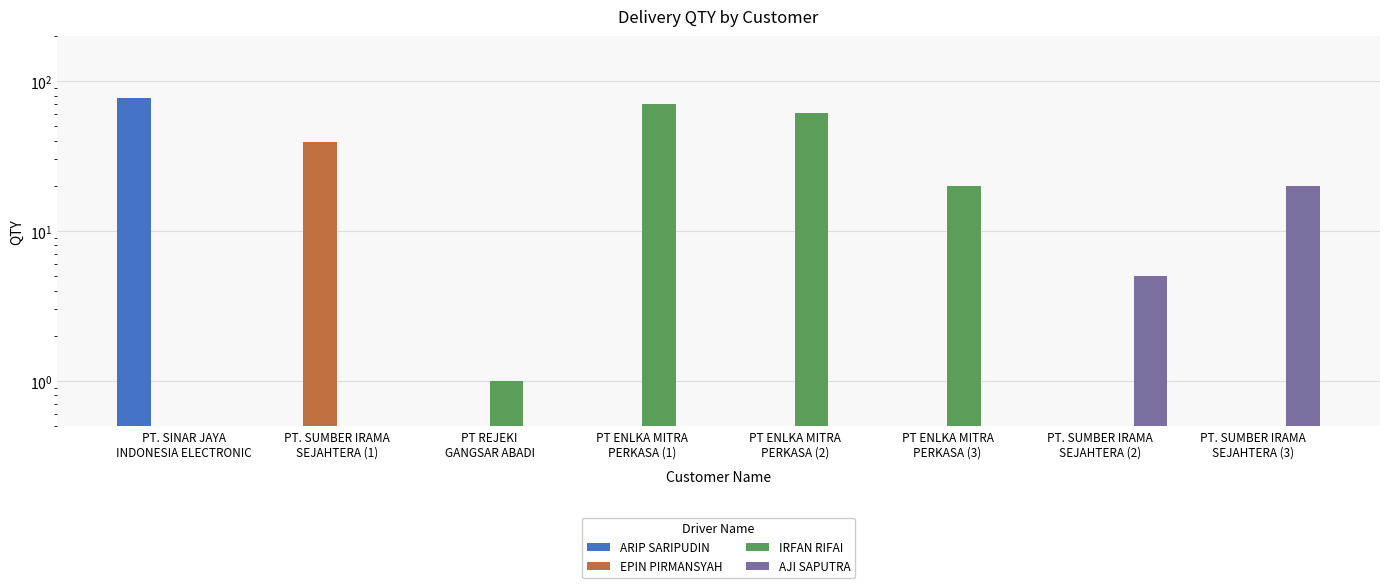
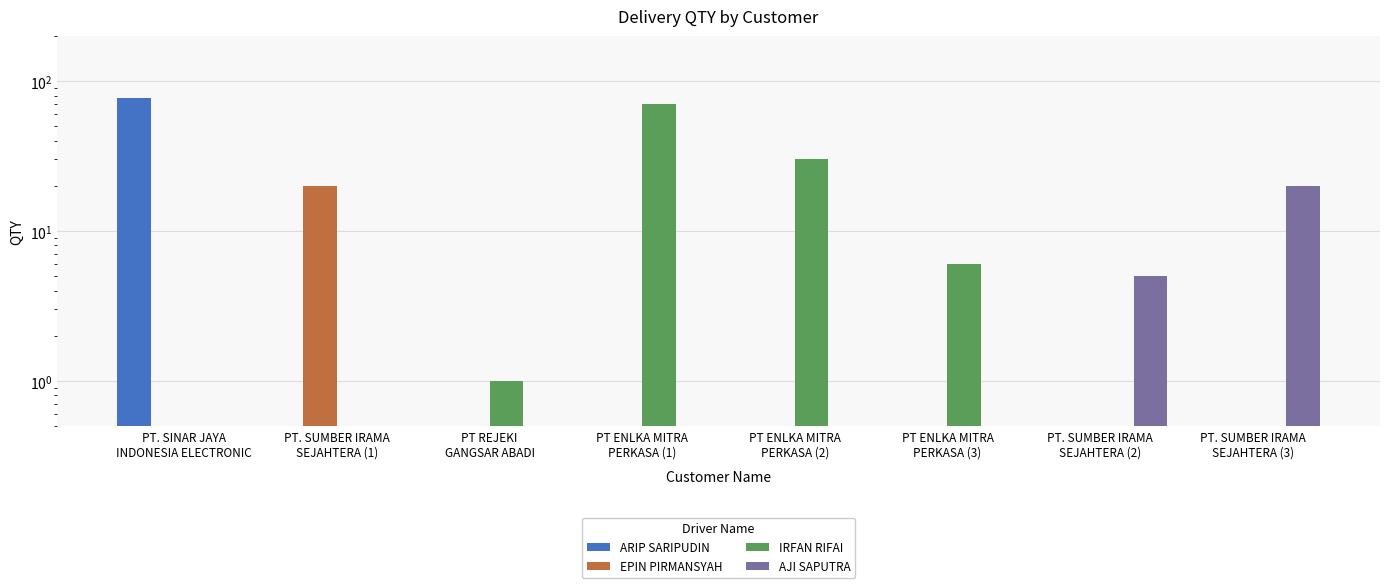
  {
    "ARIP SARIPUDIN": {
      "PT. SINAR JAYA INDONESIA ELECTRONIC": 80
    },
    "EPIN PIRMANSYAH": {
-     "PT. SUMBER IRAMA SEJAHTERA (1)": 39
+     "PT. SUMBER IRAMA SEJAHTERA (1)": 20
    },
    "IRFAN RIFAI": {
      "PT REJEKI GANGSAR ABADI": 1,
      "PT ENLKA MITRA PERKASA (1)": 70,
-     "PT ENLKA MITRA PERKASA (2)": 61,
-     "PT ENLKA MITRA PERKASA (3)": 20
+     "PT ENLKA MITRA PERKASA (2)": 30,
+     "PT ENLKA MITRA PERKASA (3)": 6
    },
    "AJI SAPUTRA": {
      "PT. SUMBER IRAMA SEJAHTERA (2)": 5,
      "PT. SUMBER IRAMA SEJAHTERA (3)": 20
    }
  }
